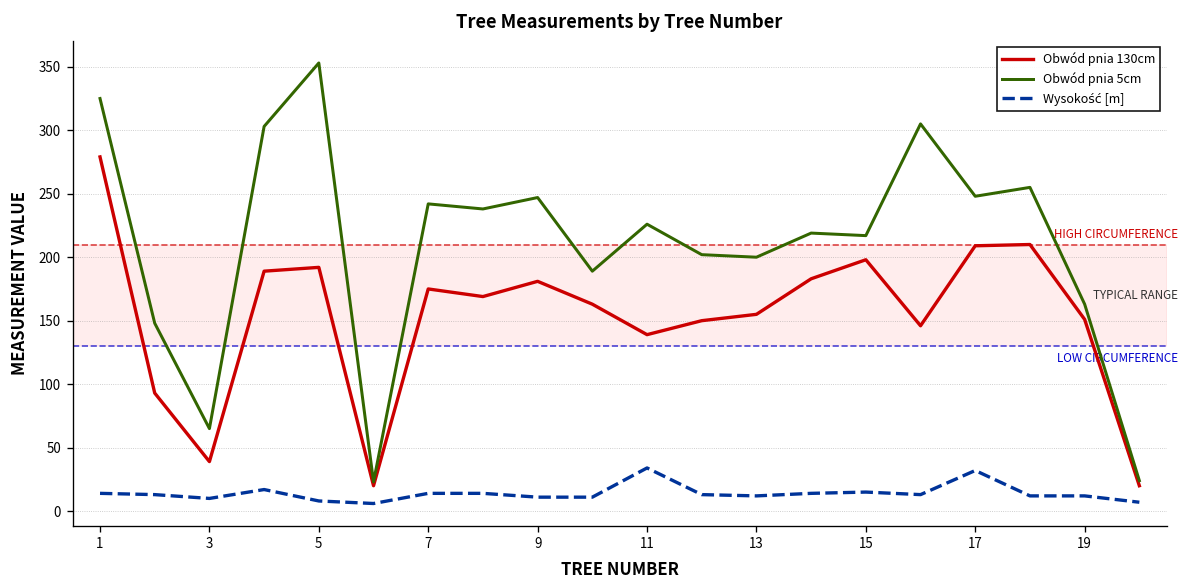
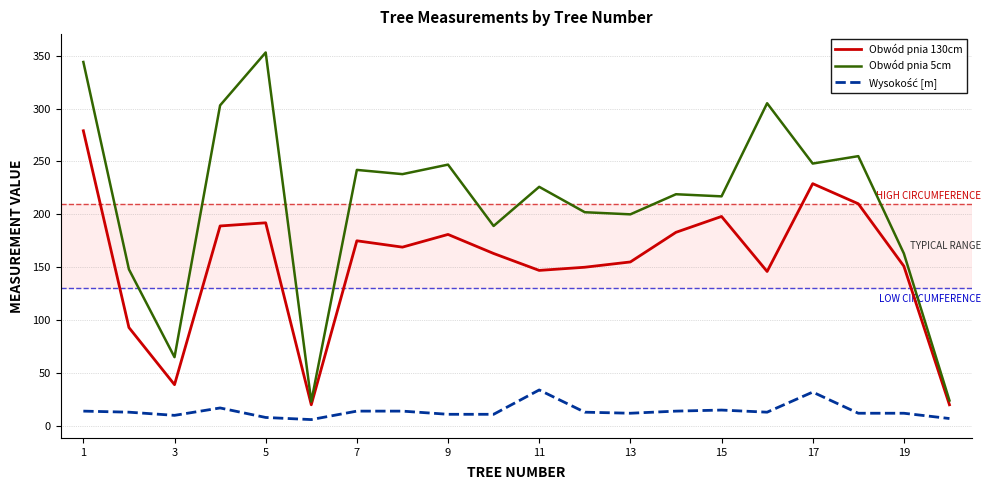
  {
    "Obwód pnia 130cm": {
      "1": 279,
      "3": 39,
      "5": 192,
      "7": 175,
      "9": 181,
-     "11": 139,
+     "11": 147,
      "13": 155,
      "15": 198,
-     "17": 209,
+     "17": 229,
      "19": 151
    },
    "Obwód pnia 5cm": {
-     "1": 325,
+     "1": 344,
      "3": 65,
      "5": 353,
      "7": 242,
      "9": 247,
      "11": 226,
      "13": 200,
      "15": 217,
      "17": 248,
      "19": 163
    },
    "Wysokość [m]": {
      "1": 14,
      "3": 10,
      "5": 8,
      "7": 14,
      "9": 11,
      "11": 34,
      "13": 12,
      "15": 15,
      "17": 32,
      "19": 12
    }
  }
